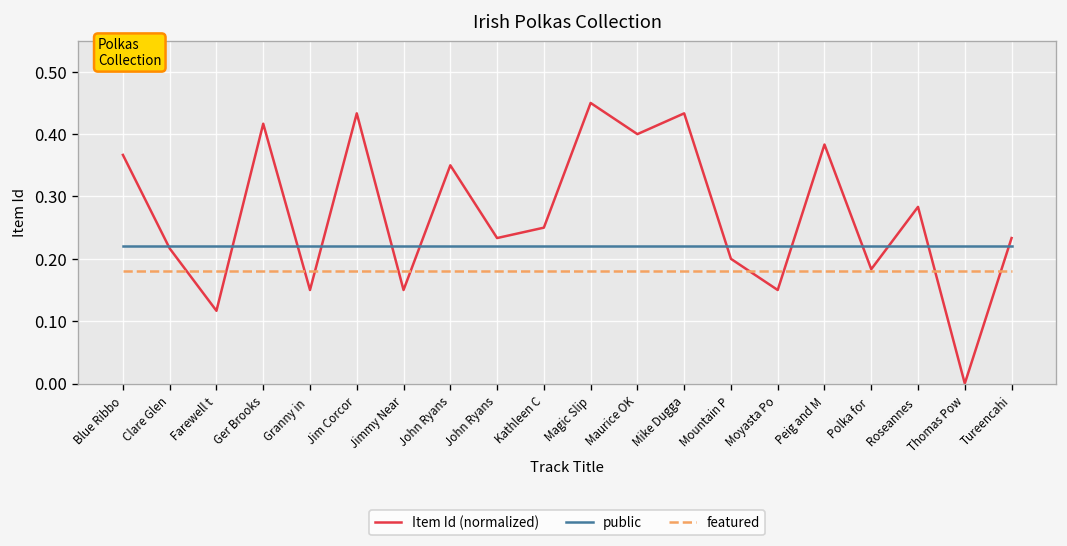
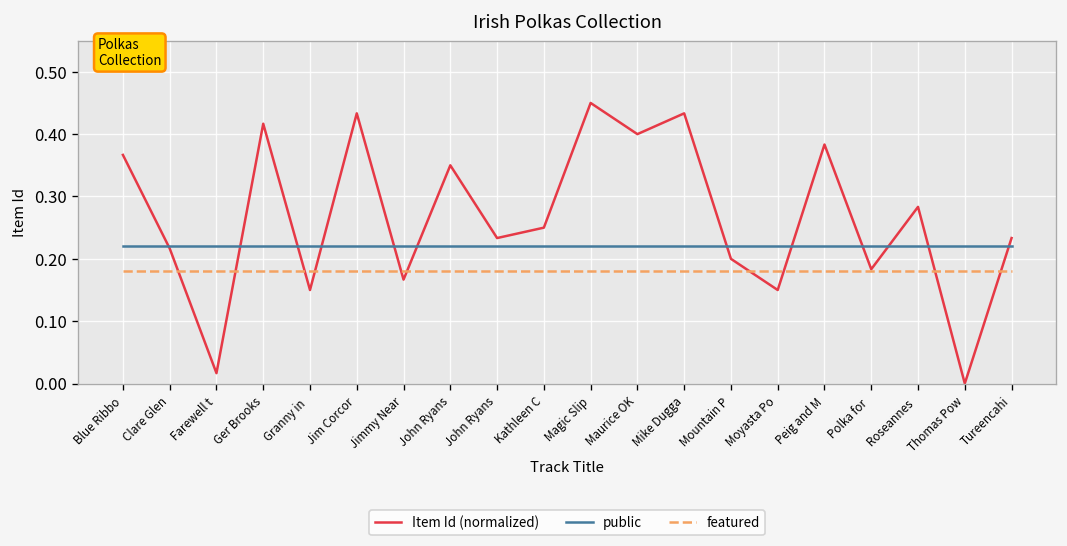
  {
    "Item Id (normalized)": {
      "Blue Ribbo": 0.37,
-     "Farewell t": 0.12,
+     "Farewell t": 0.02,
      "Ger Brooks": 0.42,
      "Granny in": 0.15,
      "Jim Corcor": 0.43,
-     "Jimmy Near": 0.15,
+     "Jimmy Near": 0.17,
      "Kathleen C": 0.25,
      "Magic Slip": 0.45,
      "Maurice OK": 0.40,
      "Mike Dugga": 0.43,
      "Mountain P": 0.20,
      "Moyasta Po": 0.15,
      "Peig and M": 0.38,
      "Roseannes": 0.28,
      "Thomas Pow": 0.00,
      "Tureencahi": 0.23
    },
    "public": {
      "Blue Ribbo": 0.22,
      "Farewell t": 0.22,
      "Ger Brooks": 0.22,
      "Granny in": 0.22,
      "Jim Corcor": 0.22,
      "Jimmy Near": 0.22,
      "Kathleen C": 0.22,
      "Magic Slip": 0.22,
      "Maurice OK": 0.22,
      "Mike Dugga": 0.22,
      "Mountain P": 0.22,
      "Moyasta Po": 0.22,
      "Peig and M": 0.22,
      "Polka for": 0.22,
      "Roseannes": 0.22,
      "Thomas Pow": 0.22,
      "Tureencahi": 0.22
    },
    "featured": {
      "Blue Ribbo": 0.18,
      "Clare Glen": 0.18,
      "Farewell t": 0.18,
      "Ger Brooks": 0.18,
      "Granny in": 0.18,
      "Jim Corcor": 0.18,
      "Jimmy Near": 0.18,
      "Kathleen C": 0.18,
      "Magic Slip": 0.18,
      "Maurice OK": 0.18,
      "Mike Dugga": 0.18,
      "Mountain P": 0.18,
      "Moyasta Po": 0.18,
      "Peig and M": 0.18,
      "Roseannes": 0.18,
      "Thomas Pow": 0.18,
      "Tureencahi": 0.18
    }
  }
